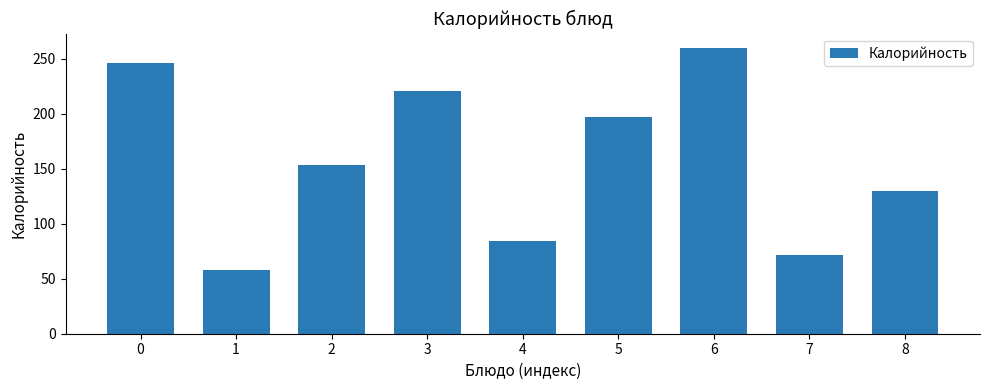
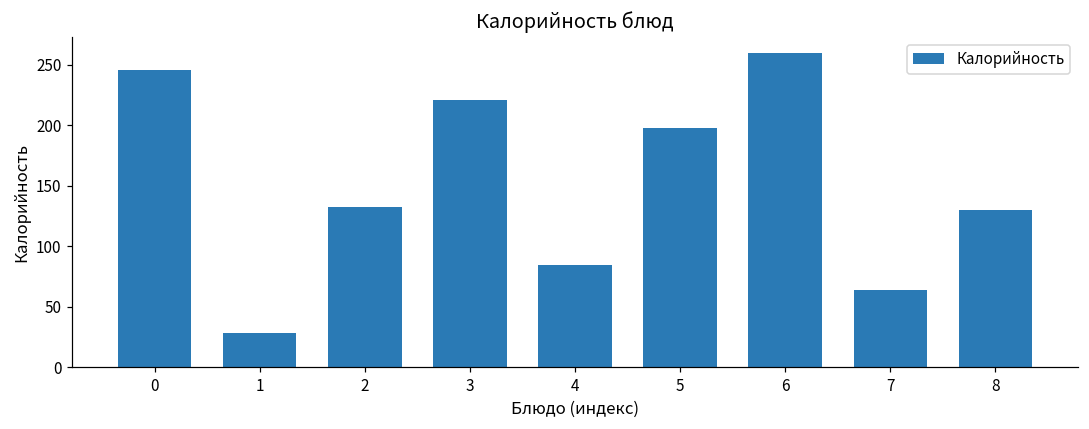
  {
    "0": 246,
-   "1": 58,
-   "2": 154,
+   "1": 28,
+   "2": 132,
    "3": 221,
    "4": 85,
    "5": 198,
    "6": 260,
-   "7": 72,
+   "7": 64,
    "8": 130
  }
